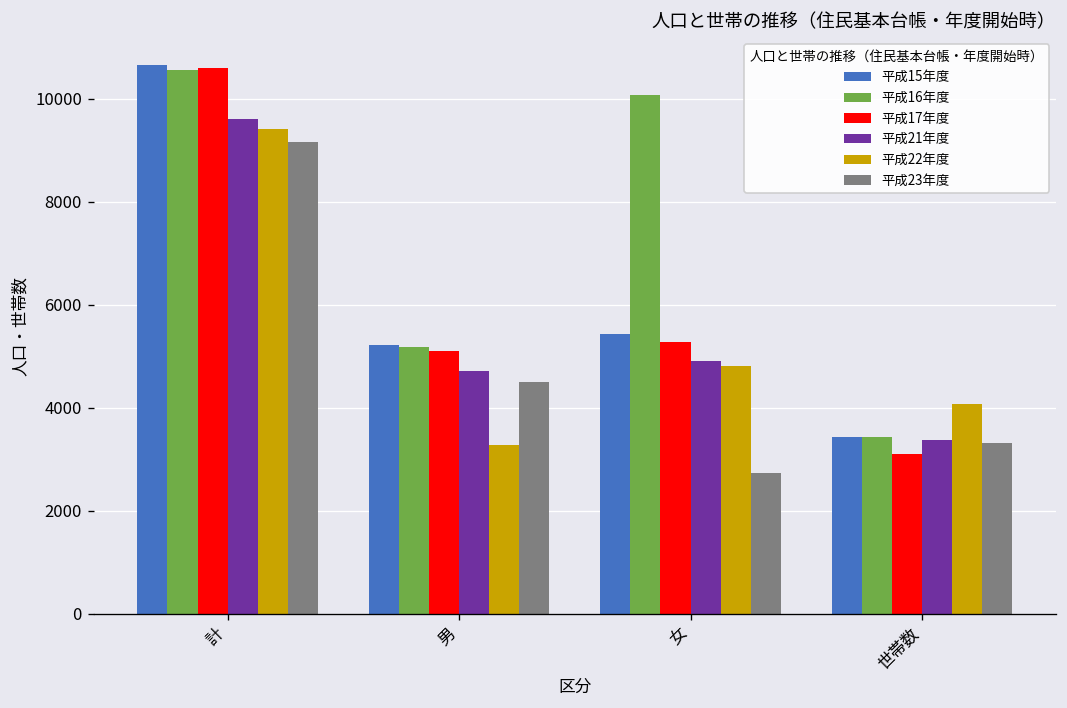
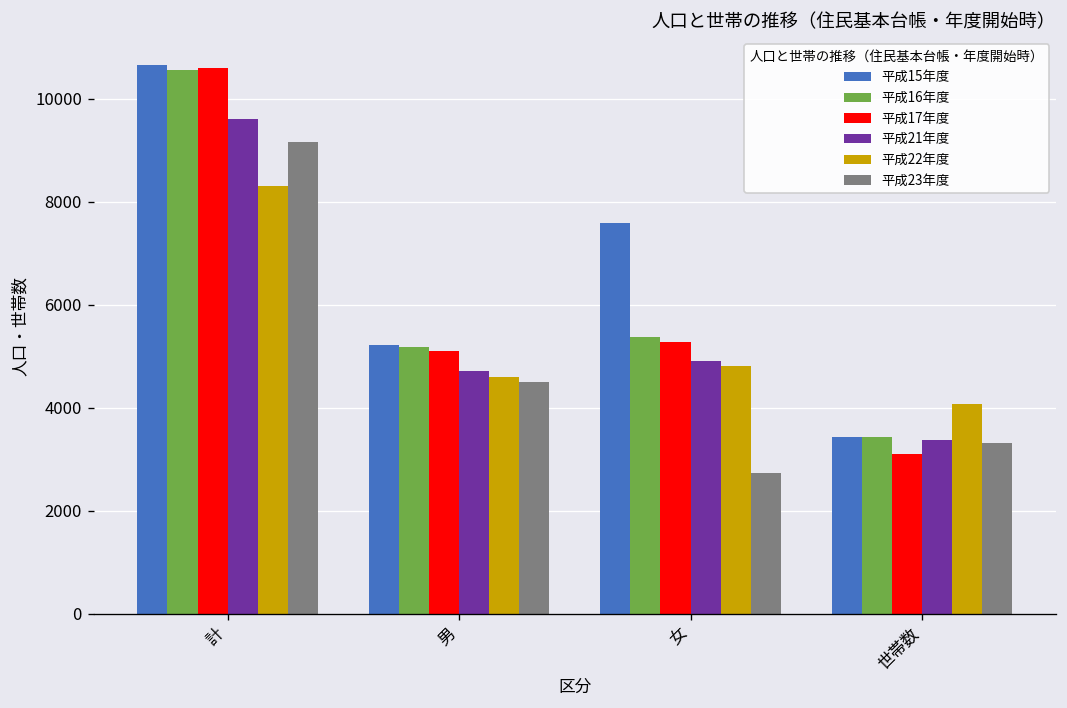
  {
    "平成15年度": {
      "計": 10700,
      "男": 5200,
-     "女": 5400,
+     "女": 7600,
      "世帯数": 3400
    },
    "平成16年度": {
      "計": 10500,
      "男": 5200,
-     "女": 10100,
+     "女": 5400,
      "世帯数": 3400
    },
    "平成17年度": {
      "計": 10600,
      "男": 5100,
      "女": 5300,
      "世帯数": 3100
    },
    "平成21年度": {
      "計": 9600,
      "男": 4700,
      "女": 4900,
      "世帯数": 3400
    },
    "平成22年度": {
-     "計": 9400,
-     "男": 3300,
+     "計": 8300,
+     "男": 4600,
      "女": 4800,
      "世帯数": 4100
    },
    "平成23年度": {
      "計": 9200,
      "男": 4500,
      "女": 2700,
      "世帯数": 3300
    }
  }
